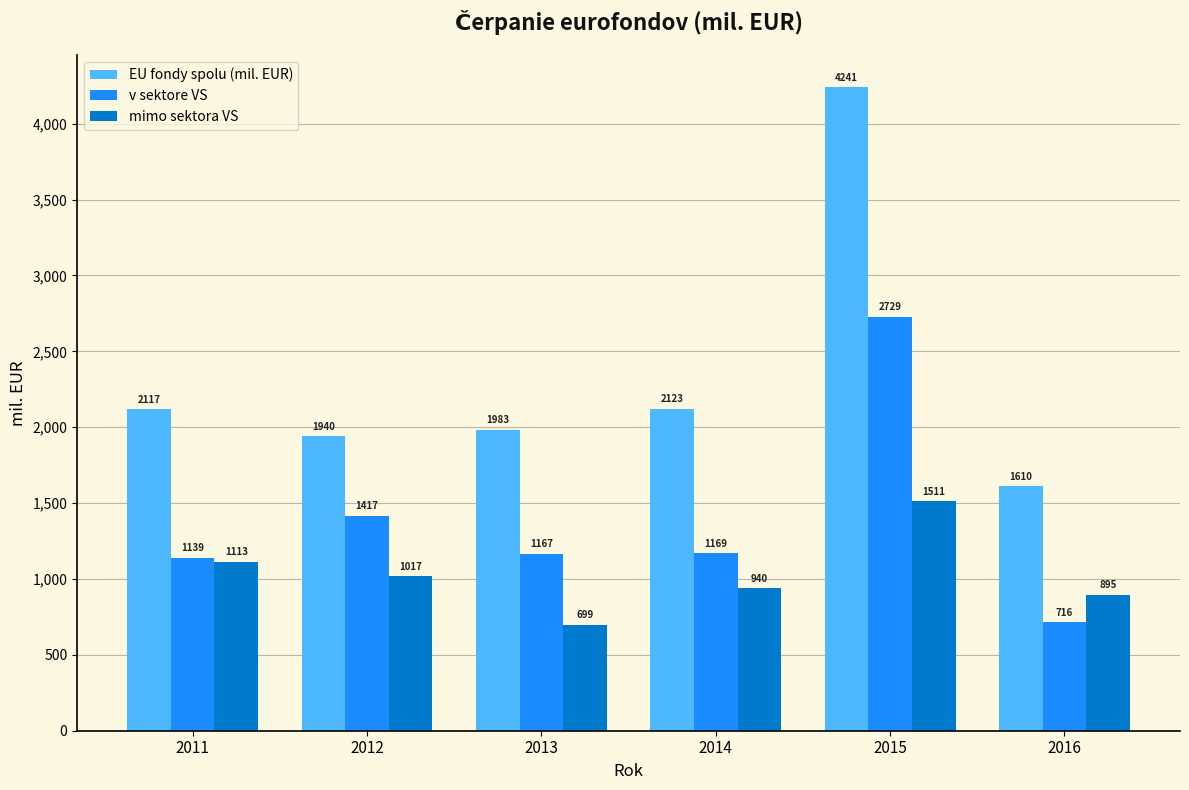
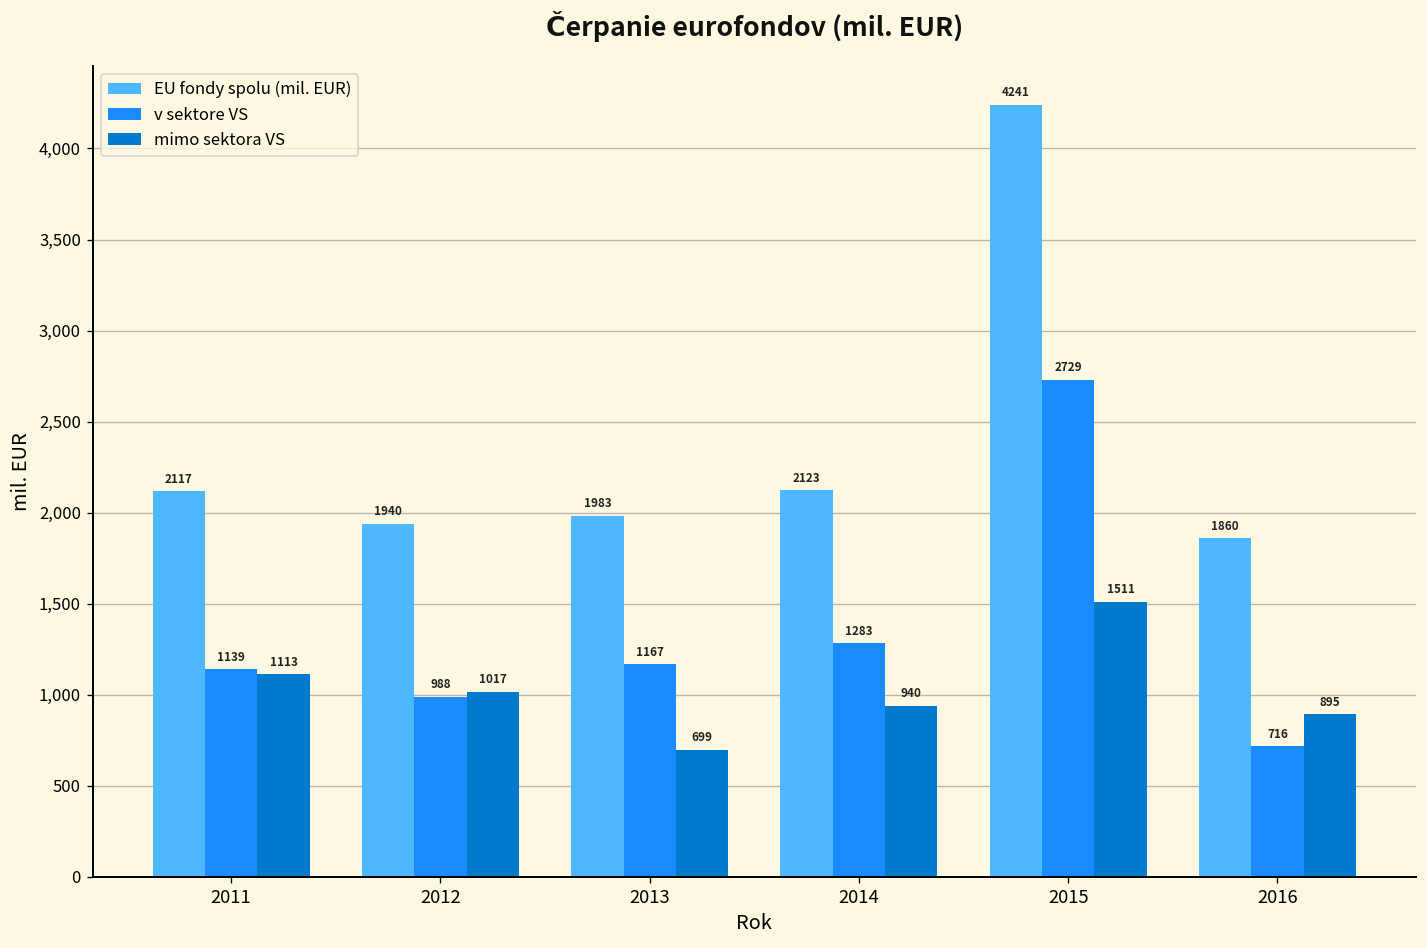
  {
    "EU fondy spolu (mil. EUR)": {
      "2011": 2117,
      "2012": 1940,
      "2013": 1983,
      "2014": 2123,
      "2015": 4241,
-     "2016": 1610
+     "2016": 1860
    },
    "v sektore VS": {
      "2011": 1139,
-     "2012": 1417,
+     "2012": 988,
      "2013": 1167,
-     "2014": 1169,
+     "2014": 1283,
      "2015": 2729,
      "2016": 716
    },
    "mimo sektora VS": {
      "2011": 1113,
      "2012": 1017,
      "2013": 699,
      "2014": 940,
      "2015": 1511,
      "2016": 895
    }
  }
